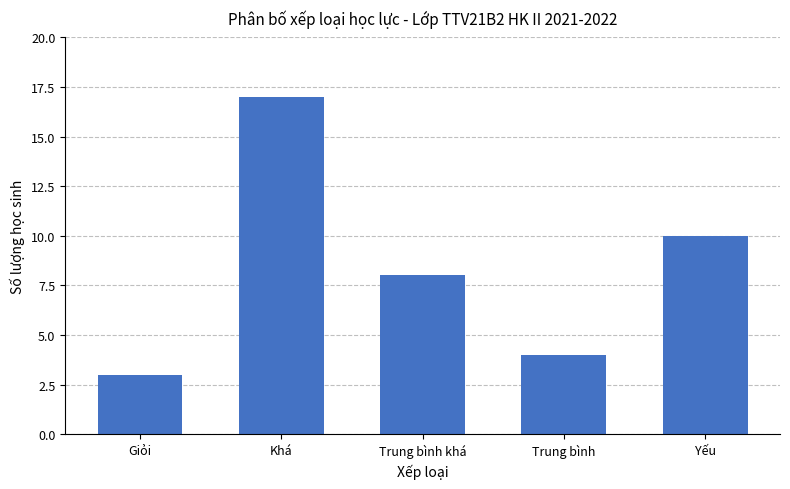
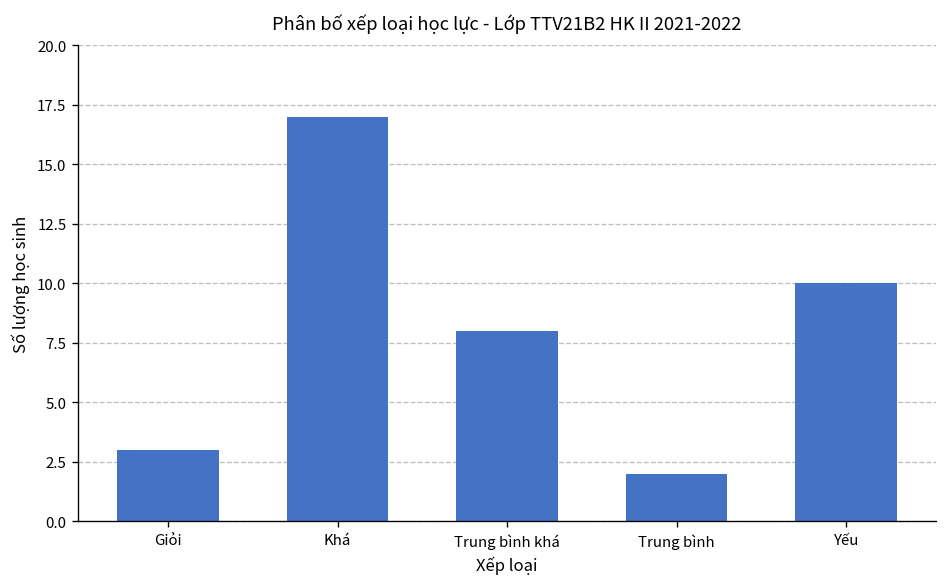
  {
    "Giỏi": 3,
    "Khá": 17,
    "Trung bình khá": 8,
-   "Trung bình": 4,
+   "Trung bình": 2,
    "Yếu": 10
  }
